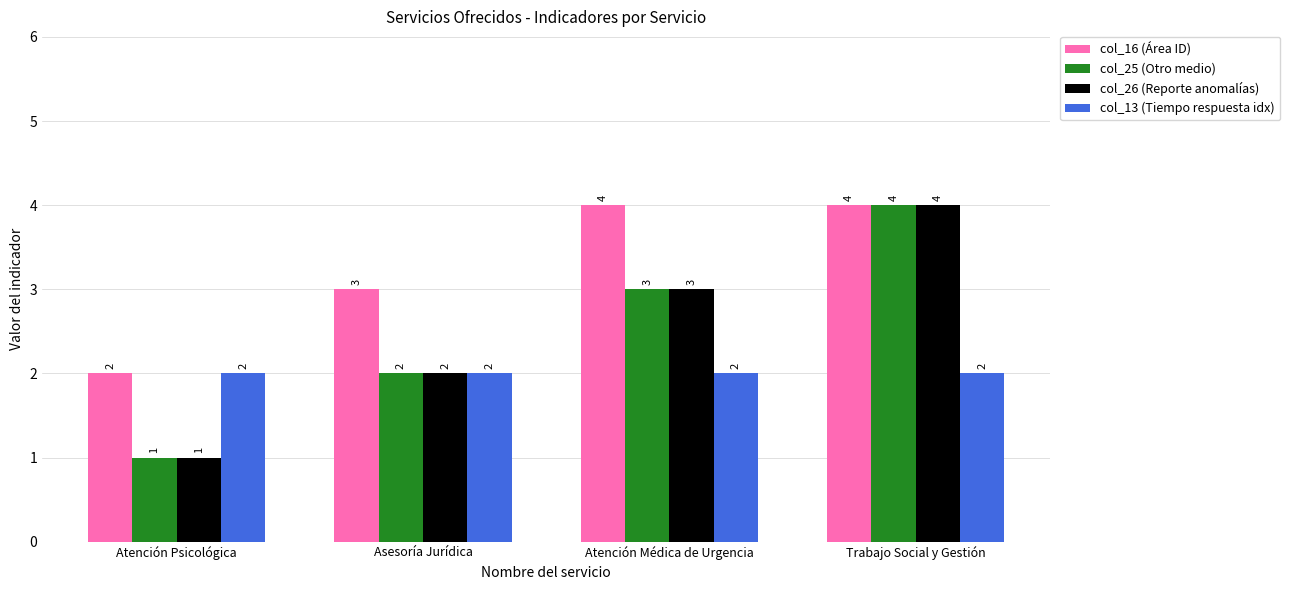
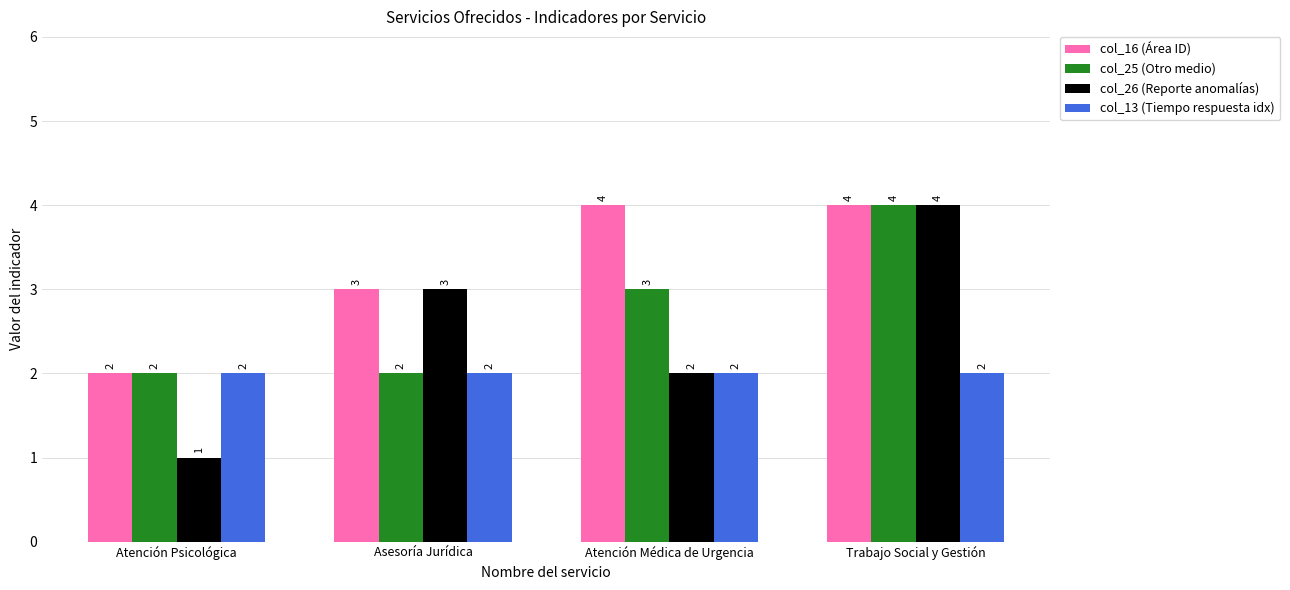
  {
    "col_16 (Área ID)": {
      "Atención Psicológica": 2,
      "Asesoría Jurídica": 3,
      "Atención Médica de Urgencia": 4,
      "Trabajo Social y Gestión": 4
    },
    "col_25 (Otro medio)": {
-     "Atención Psicológica": 1,
+     "Atención Psicológica": 2,
      "Asesoría Jurídica": 2,
      "Atención Médica de Urgencia": 3,
      "Trabajo Social y Gestión": 4
    },
    "col_26 (Reporte anomalías)": {
      "Atención Psicológica": 1,
-     "Asesoría Jurídica": 2,
-     "Atención Médica de Urgencia": 3,
+     "Asesoría Jurídica": 3,
+     "Atención Médica de Urgencia": 2,
      "Trabajo Social y Gestión": 4
    },
    "col_13 (Tiempo respuesta idx)": {
      "Atención Psicológica": 2,
      "Asesoría Jurídica": 2,
      "Atención Médica de Urgencia": 2,
      "Trabajo Social y Gestión": 2
    }
  }
